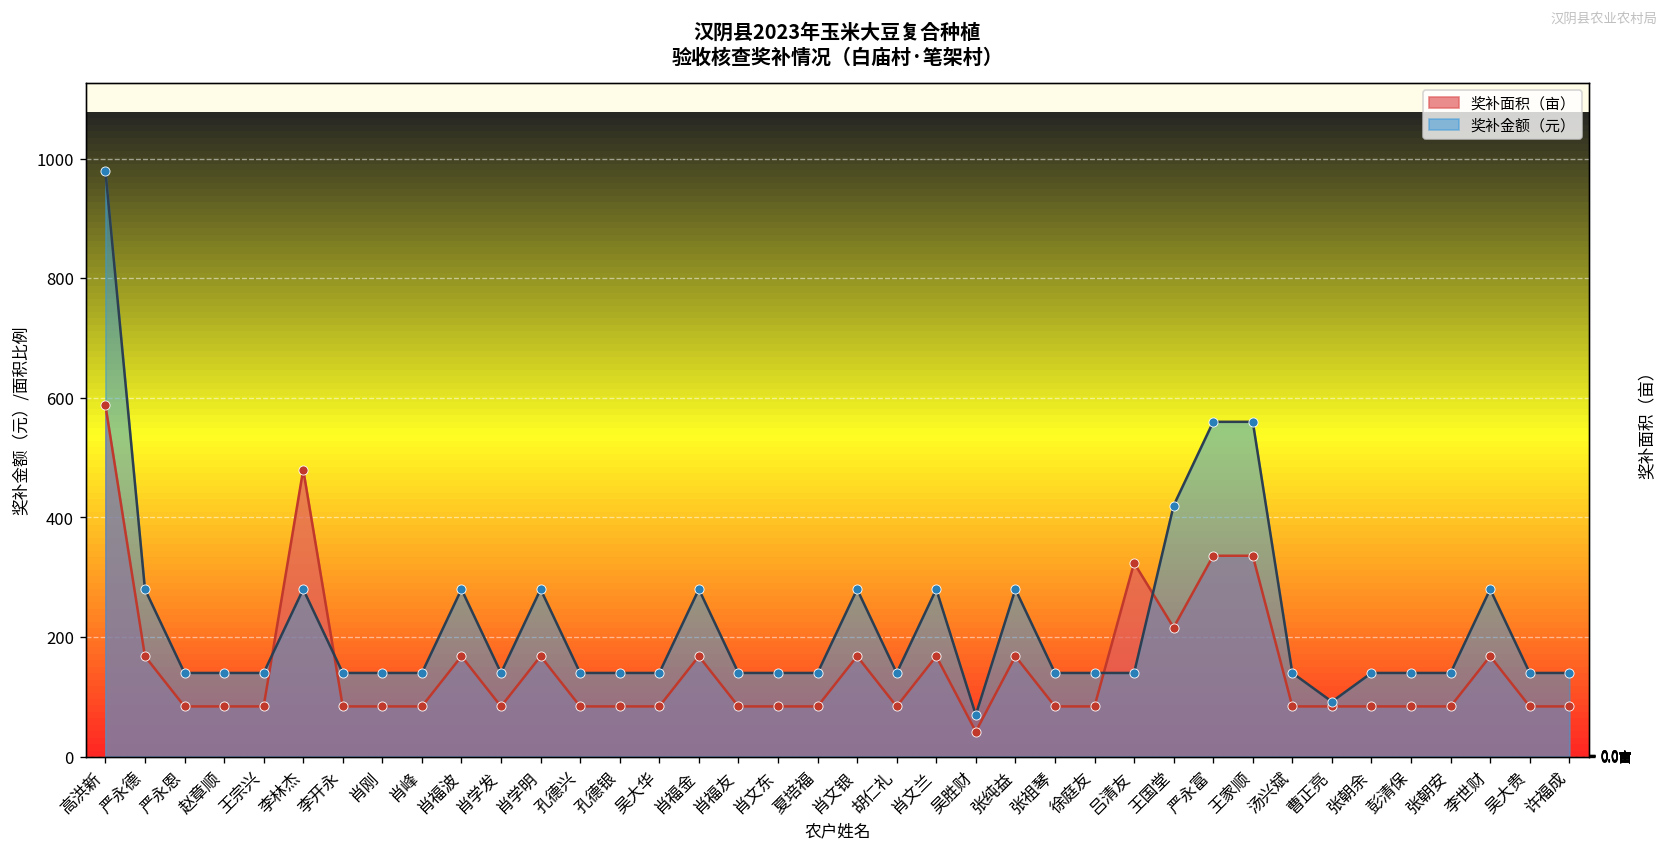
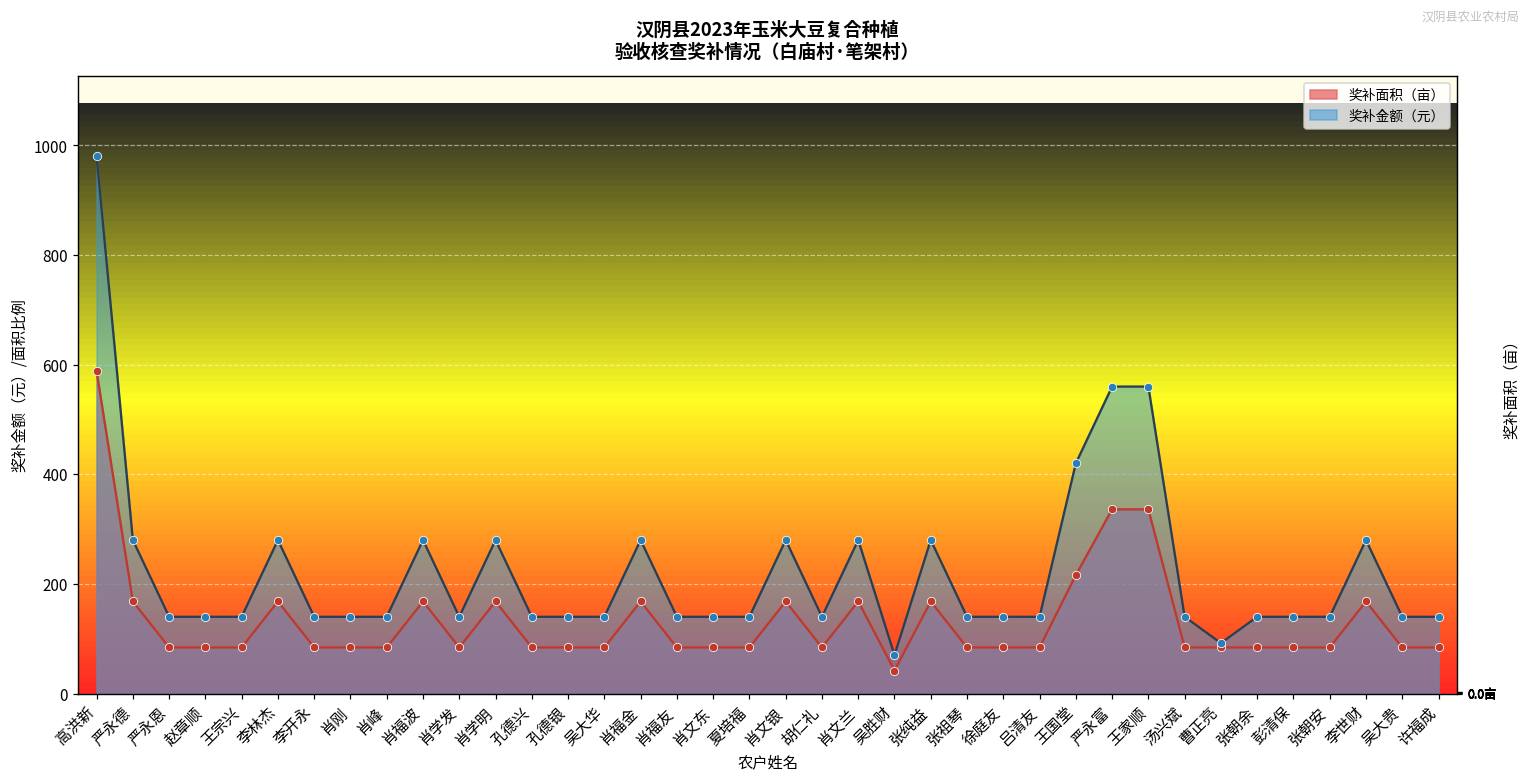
  {
    "奖补面积（亩）": {
      "高洪新": 590,
      "严永德": 170,
      "严永恩": 80,
      "赵章顺": 80,
      "王宗兴": 80,
-     "李林杰": 480,
+     "李林杰": 170,
      "李开永": 80,
      "肖刚": 80,
      "肖峰": 80,
      "肖福波": 170,
      "肖学发": 80,
      "肖学明": 170,
      "孔德兴": 80,
      "孔德银": 80,
      "吴大华": 80,
      "肖福金": 170,
      "肖福友": 80,
      "肖文东": 80,
      "夏培福": 80,
      "肖文银": 170,
      "胡仁礼": 80,
      "肖文兰": 170,
      "吴胜财": 40,
      "张纯益": 170,
      "张祖琴": 80,
      "徐庭友": 80,
-     "吕清友": 320,
+     "吕清友": 80,
      "王国堂": 220,
      "严永富": 340,
      "王家顺": 340,
      "汤兴斌": 80,
      "曹正亮": 80,
      "张朝余": 80,
      "彭清保": 80,
      "张朝安": 80,
      "李世财": 170,
      "吴大贵": 80,
      "许福成": 80
    },
    "奖补金额（元）": {
      "高洪新": 980,
      "严永德": 280,
      "严永恩": 140,
      "赵章顺": 140,
      "王宗兴": 140,
      "李林杰": 280,
      "李开永": 140,
      "肖刚": 140,
      "肖峰": 140,
      "肖福波": 280,
      "肖学发": 140,
      "肖学明": 280,
      "孔德兴": 140,
      "孔德银": 140,
      "吴大华": 140,
      "肖福金": 280,
      "肖福友": 140,
      "肖文东": 140,
      "夏培福": 140,
      "肖文银": 280,
      "胡仁礼": 140,
      "肖文兰": 280,
      "吴胜财": 70,
      "张纯益": 280,
      "张祖琴": 140,
      "徐庭友": 140,
      "吕清友": 140,
      "王国堂": 420,
      "严永富": 560,
      "王家顺": 560,
      "汤兴斌": 140,
      "曹正亮": 90,
      "张朝余": 140,
      "彭清保": 140,
      "张朝安": 140,
      "李世财": 280,
      "吴大贵": 140,
      "许福成": 140
    }
  }
